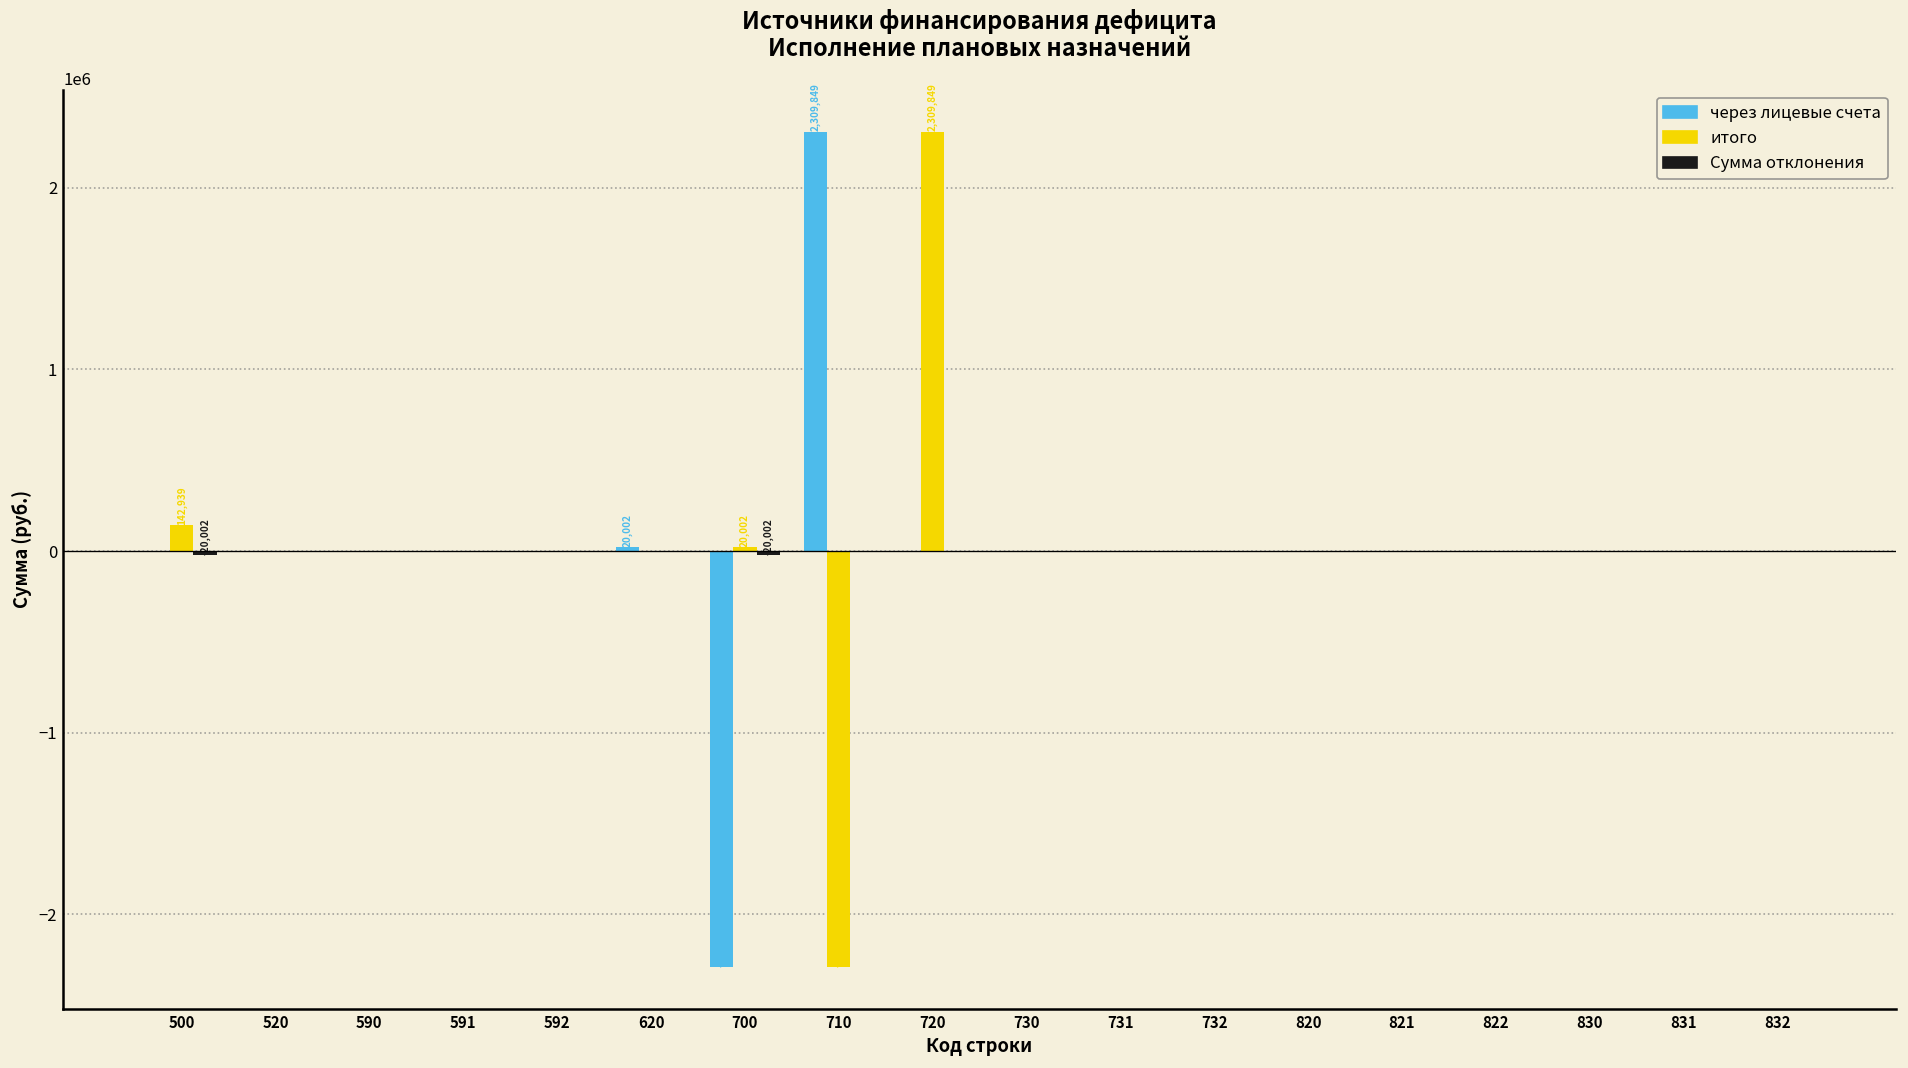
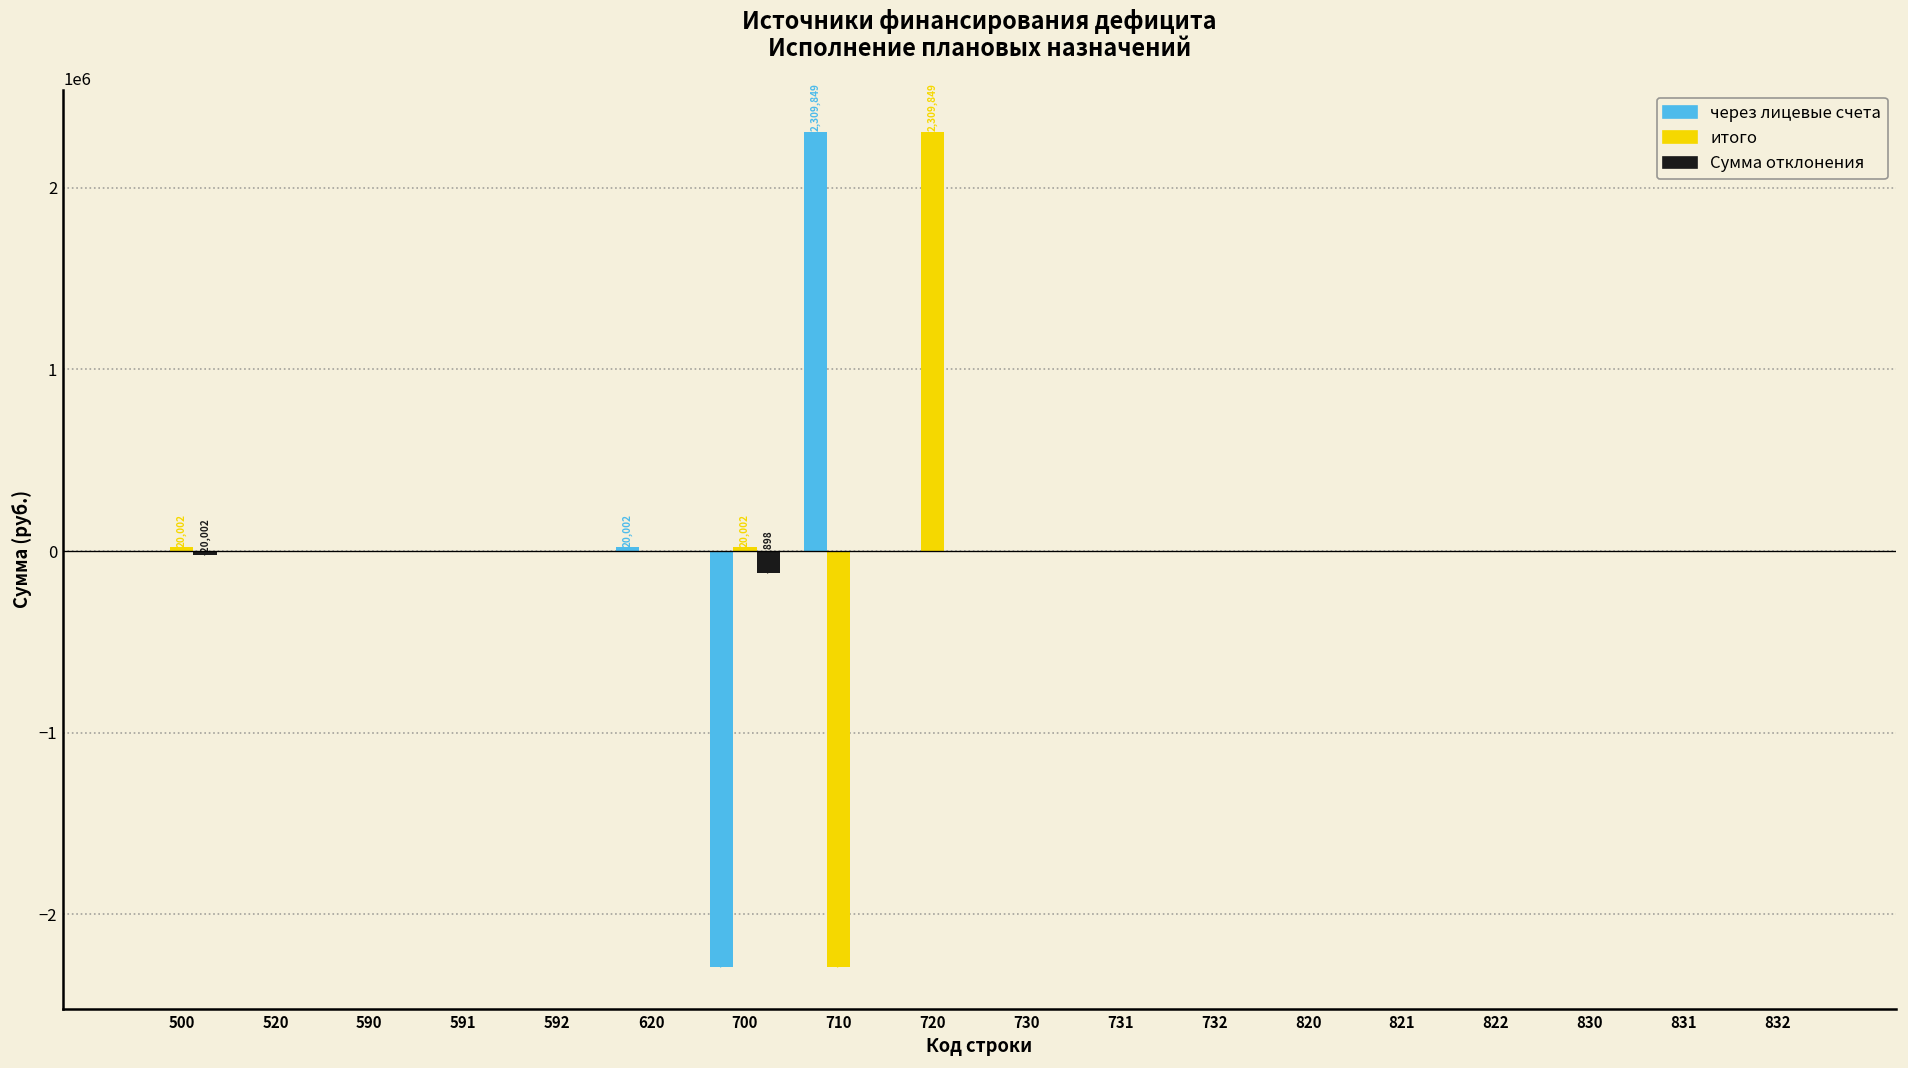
  {
    "через лицевые счета": {
      "620": "20,002",
      "710": "2,309,849"
    },
    "итого": {
-     "500": "142,939",
+     "500": "20,002",
      "700": "20,002",
      "720": "2,309,849"
    },
    "Сумма отклонения": {
      "520": "0",
      "590": "0",
      "591": "0",
      "592": "0",
      "620": "0",
-     "700": "-20000",
+     "700": "-120000",
      "710": "0",
      "720": "0",
      "730": "0",
      "731": "0",
      "732": "0",
      "820": "0",
      "821": "0",
      "822": "0",
      "830": "0",
      "831": "0",
      "832": "0"
    }
  }
